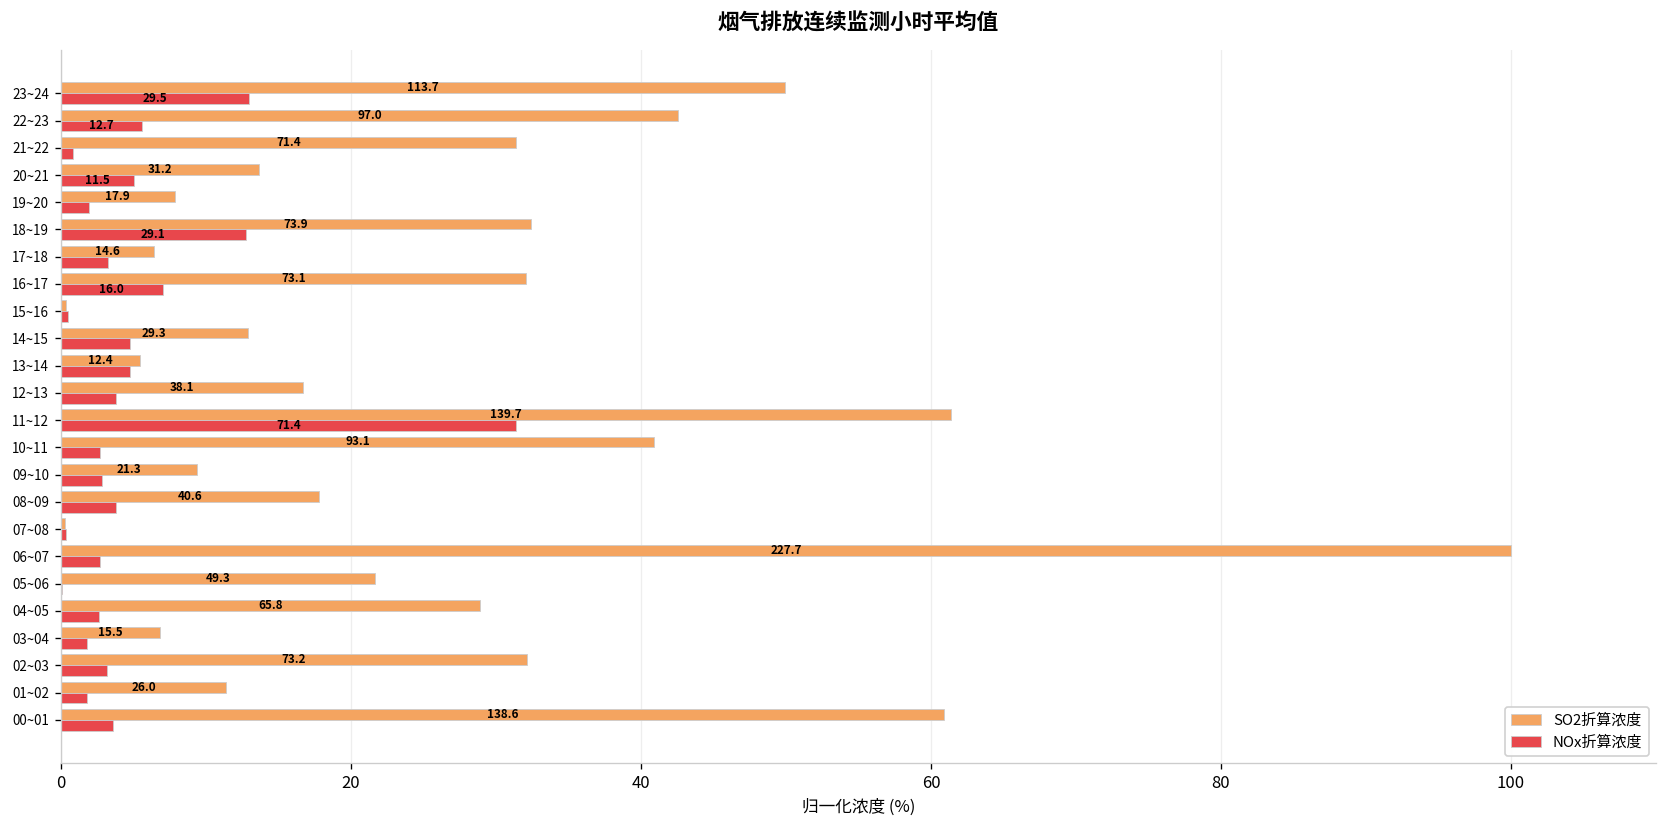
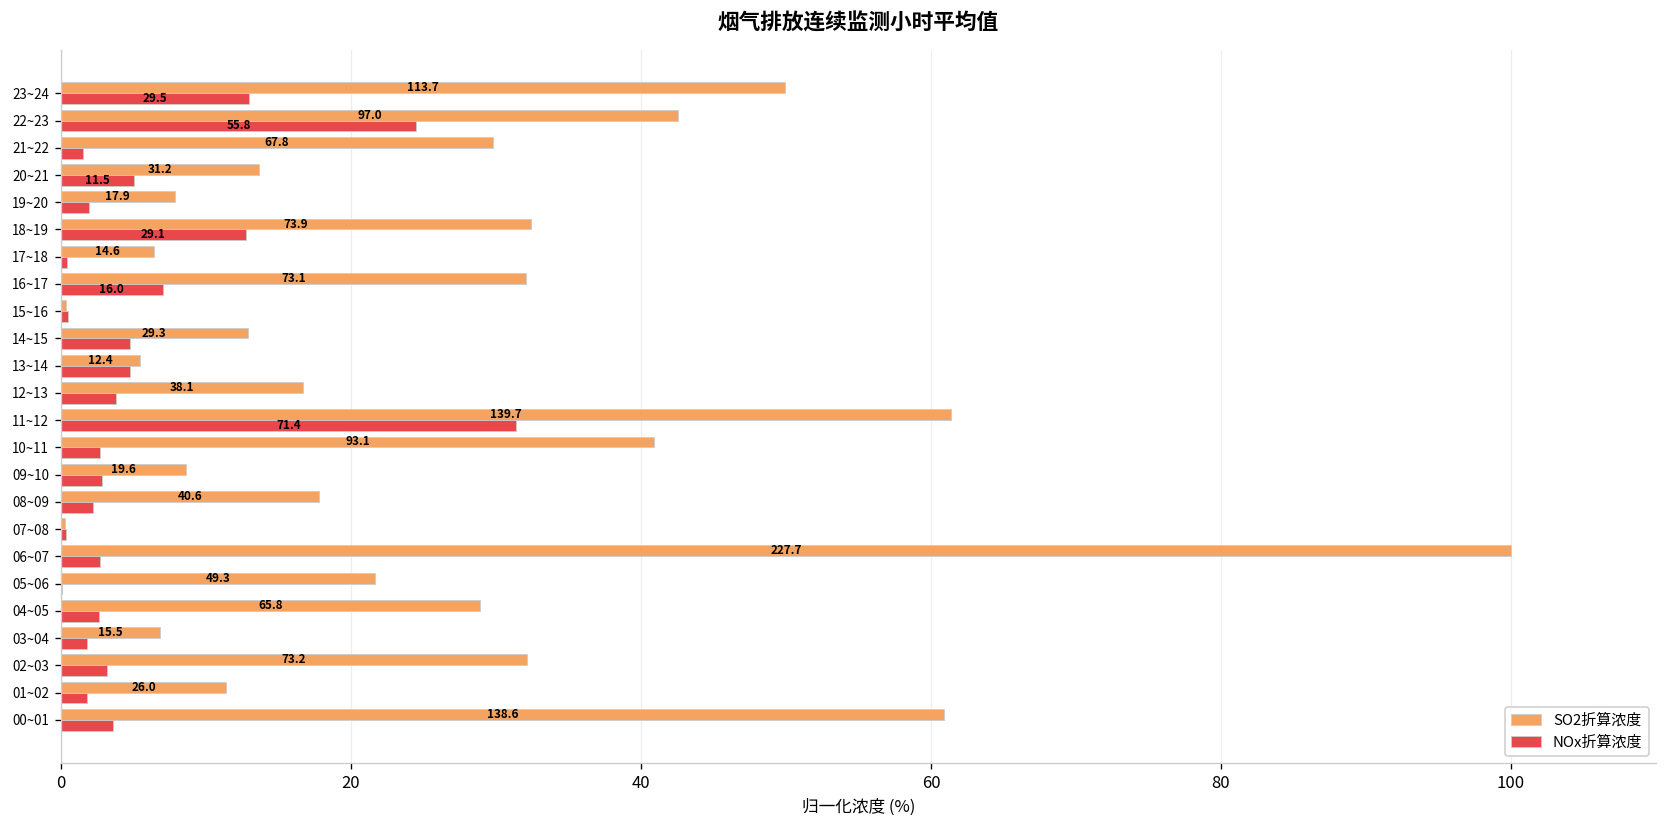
  {
    "SO2折算浓度": {
-     "21~22": 71.4,
-     "09~10": 21.3
+     "21~22": 67.8,
+     "09~10": 19.6
    },
    "NOx折算浓度": {
-     "22~23": 12.7,
-     "21~22": 0.8,
-     "17~18": 3.2,
-     "08~09": 3.8
+     "22~23": 55.8,
+     "21~22": 1.5,
+     "17~18": 0.4,
+     "08~09": 2.2
    }
  }
